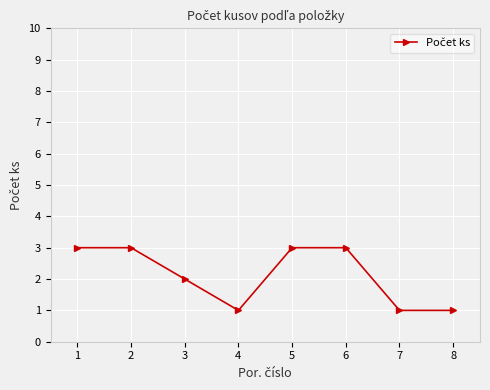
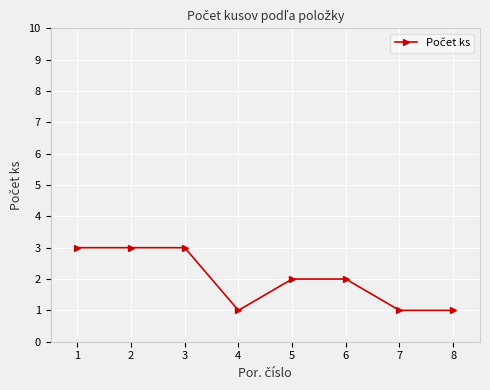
  {
    "1": 3,
    "2": 3,
-   "3": 2,
+   "3": 3,
    "4": 1,
-   "5": 3,
-   "6": 3,
+   "5": 2,
+   "6": 2,
    "7": 1,
    "8": 1
  }
